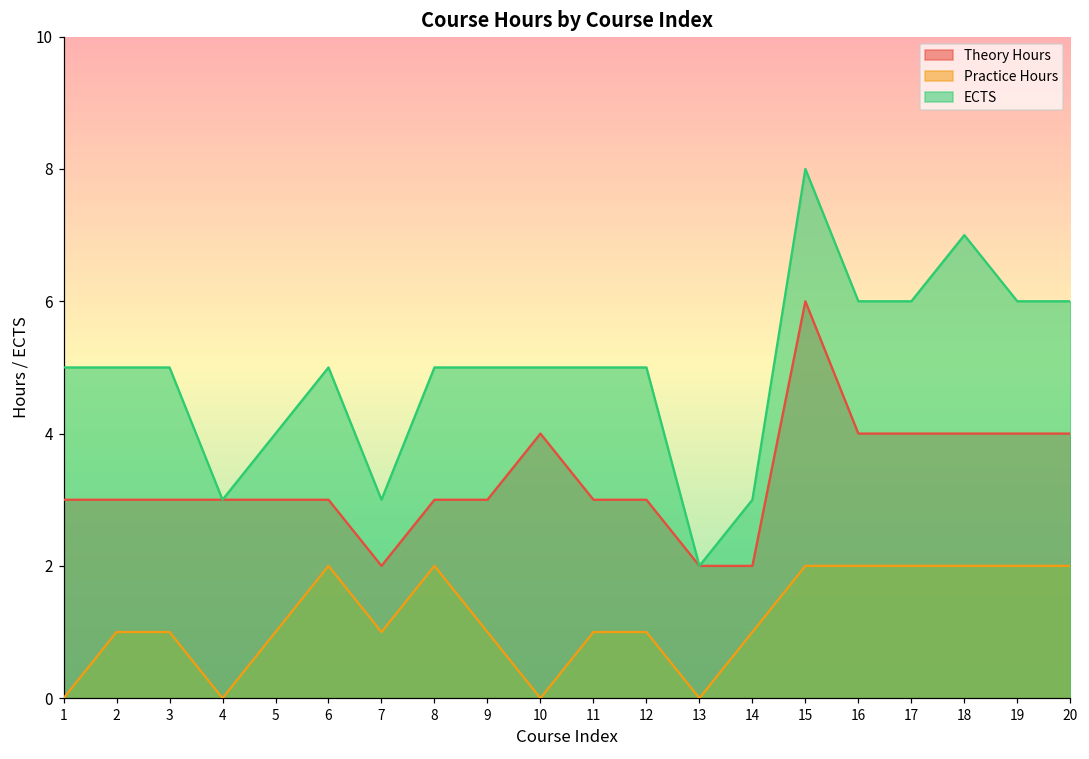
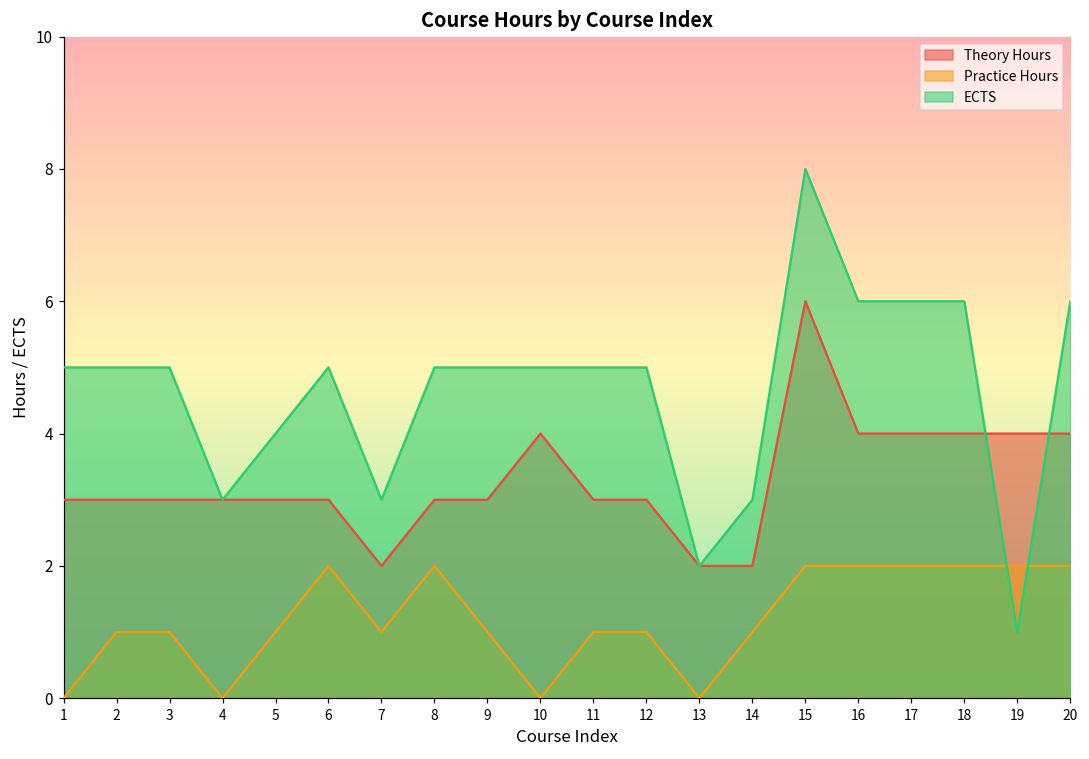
  {
    "Theory Hours": {
      "1": 3,
      "2": 3,
      "3": 3,
      "5": 3,
      "6": 3,
      "7": 2,
      "8": 3,
      "9": 3,
      "10": 4,
      "11": 3,
      "12": 3,
      "14": 2,
      "15": 6,
      "16": 4,
      "17": 4,
      "18": 4,
      "19": 4,
      "20": 4
    },
    "Practice Hours": {
      "1": 0,
      "2": 1,
      "3": 1,
      "4": 0,
      "5": 1,
      "6": 2,
      "7": 1,
      "8": 2,
      "9": 1,
      "10": 0,
      "11": 1,
      "12": 1,
      "13": 0,
      "14": 1,
      "15": 2,
      "16": 2,
      "17": 2,
      "18": 2,
      "19": 2,
      "20": 2
    },
    "ECTS": {
      "1": 5,
      "2": 5,
      "3": 5,
      "5": 4,
      "6": 5,
      "7": 3,
      "8": 5,
      "9": 5,
      "10": 5,
      "11": 5,
      "12": 5,
      "14": 3,
      "15": 8,
      "16": 6,
      "17": 6,
-     "18": 7,
-     "19": 6,
+     "18": 6,
+     "19": 1,
      "20": 6
    }
  }
